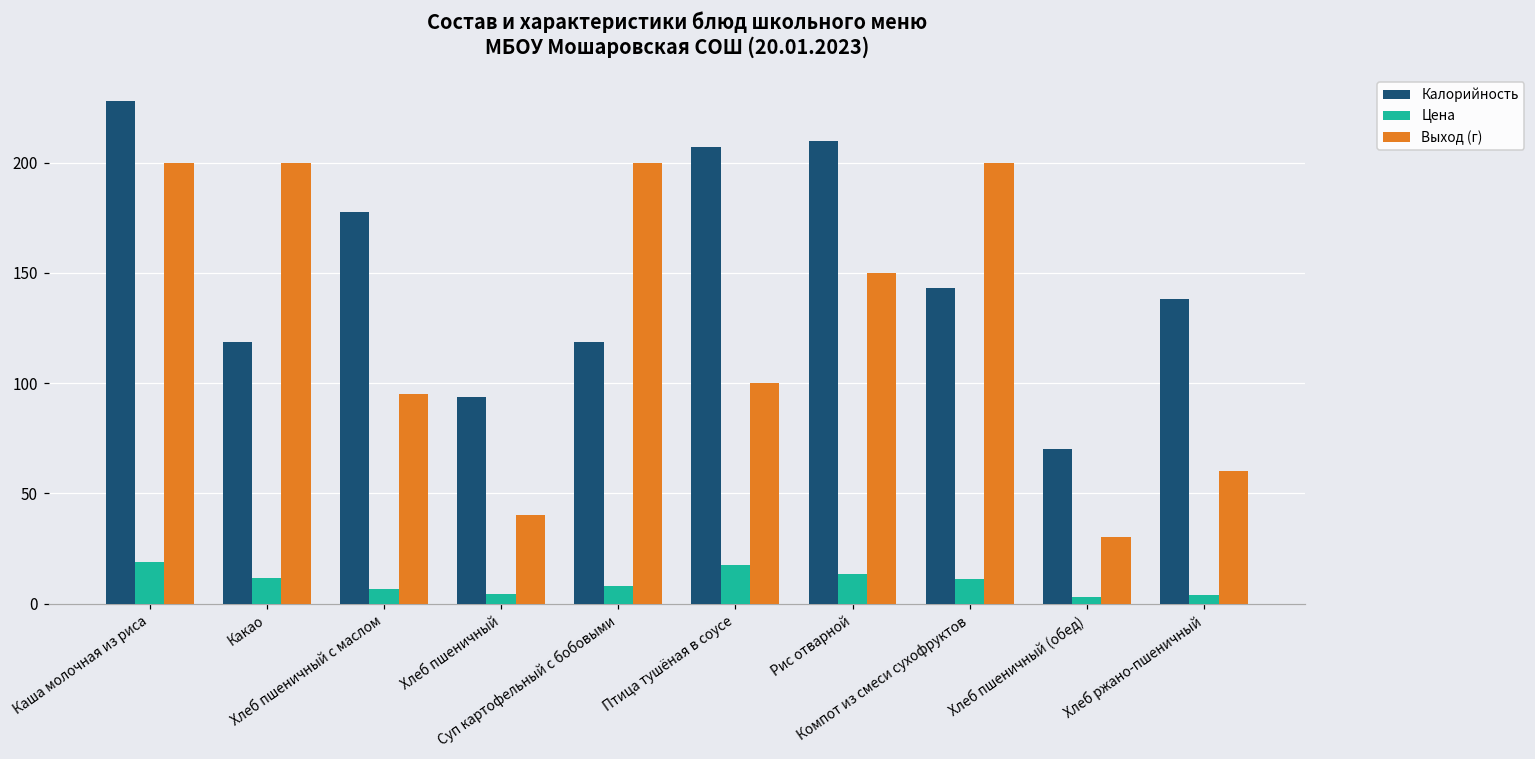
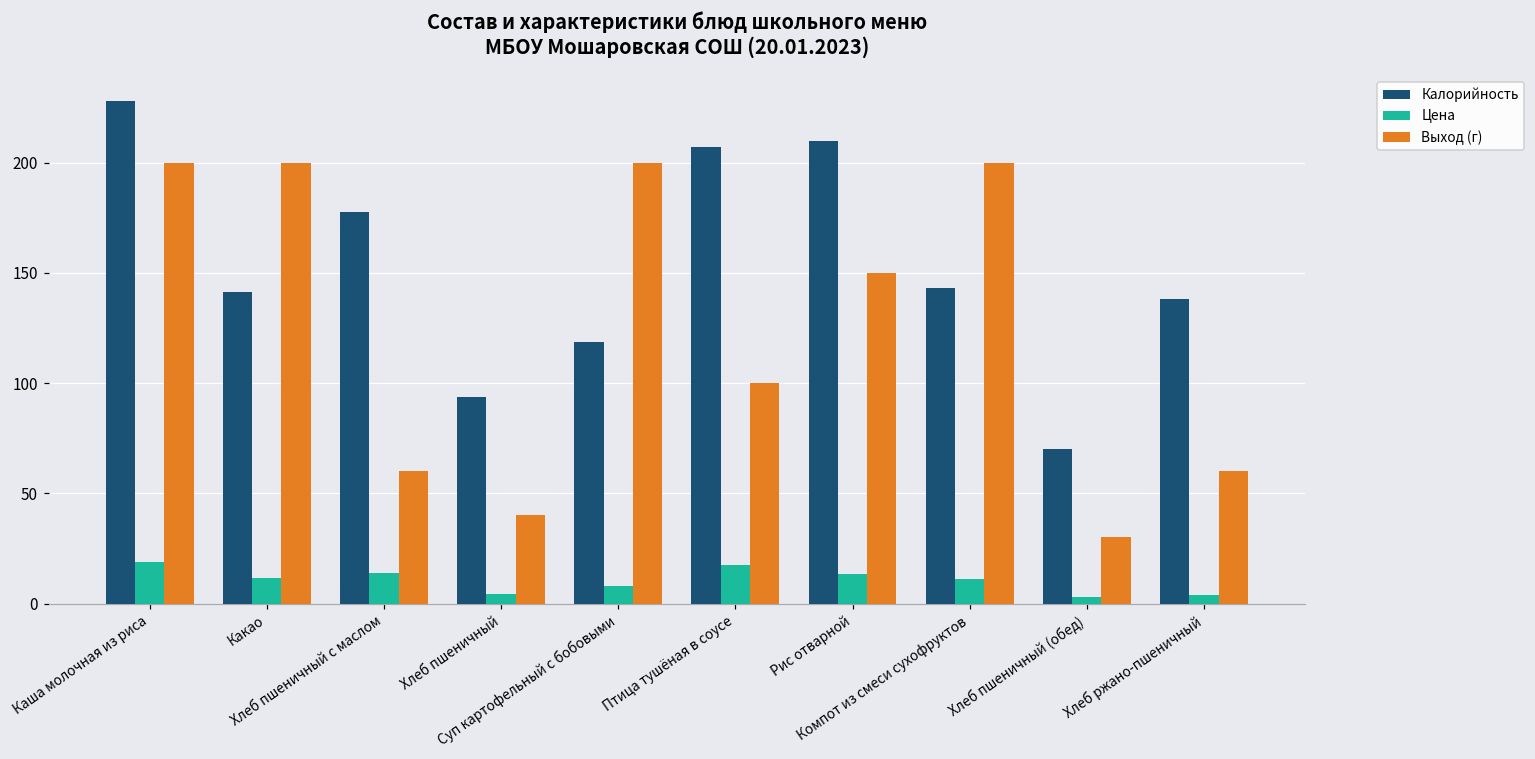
  {
    "Калорийность": {
      "Каша молочная из риса": 228,
-     "Какао": 119,
+     "Какао": 141,
      "Хлеб пшеничный с маслом": 178,
      "Хлеб пшеничный": 94,
      "Суп картофельный с бобовыми": 119,
      "Птица тушёная в соусе": 207,
      "Рис отварной": 210,
      "Компот из смеси сухофруктов": 143,
      "Хлеб пшеничный (обед)": 70,
      "Хлеб ржано-пшеничный": 138
    },
    "Цена": {
      "Каша молочная из риса": 19,
      "Какао": 12,
-     "Хлеб пшеничный с маслом": 7,
+     "Хлеб пшеничный с маслом": 14,
      "Хлеб пшеничный": 4,
      "Суп картофельный с бобовыми": 8,
      "Птица тушёная в соусе": 18,
      "Рис отварной": 14,
      "Компот из смеси сухофруктов": 11,
      "Хлеб пшеничный (обед)": 3,
      "Хлеб ржано-пшеничный": 4
    },
    "Выход (г)": {
      "Каша молочная из риса": 200,
      "Какао": 200,
-     "Хлеб пшеничный с маслом": 95,
+     "Хлеб пшеничный с маслом": 60,
      "Хлеб пшеничный": 40,
      "Суп картофельный с бобовыми": 200,
      "Птица тушёная в соусе": 100,
      "Рис отварной": 150,
      "Компот из смеси сухофруктов": 200,
      "Хлеб пшеничный (обед)": 30,
      "Хлеб ржано-пшеничный": 60
    }
  }
